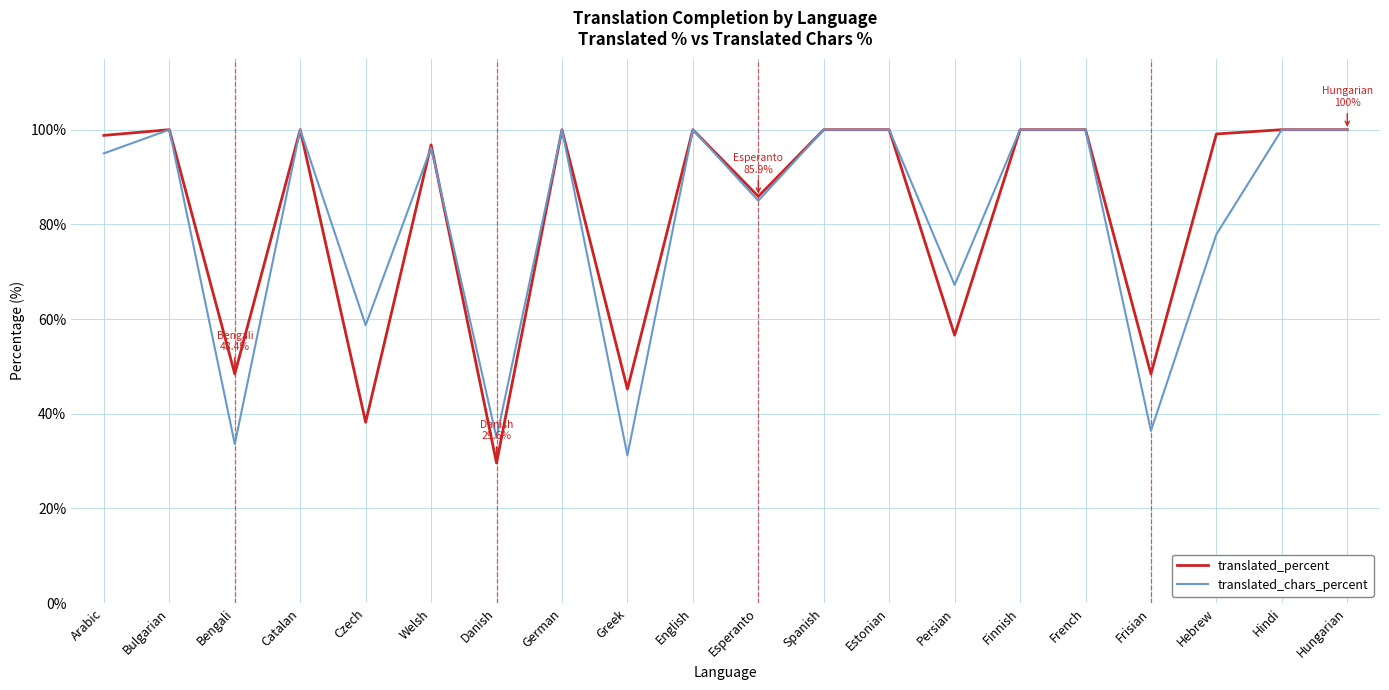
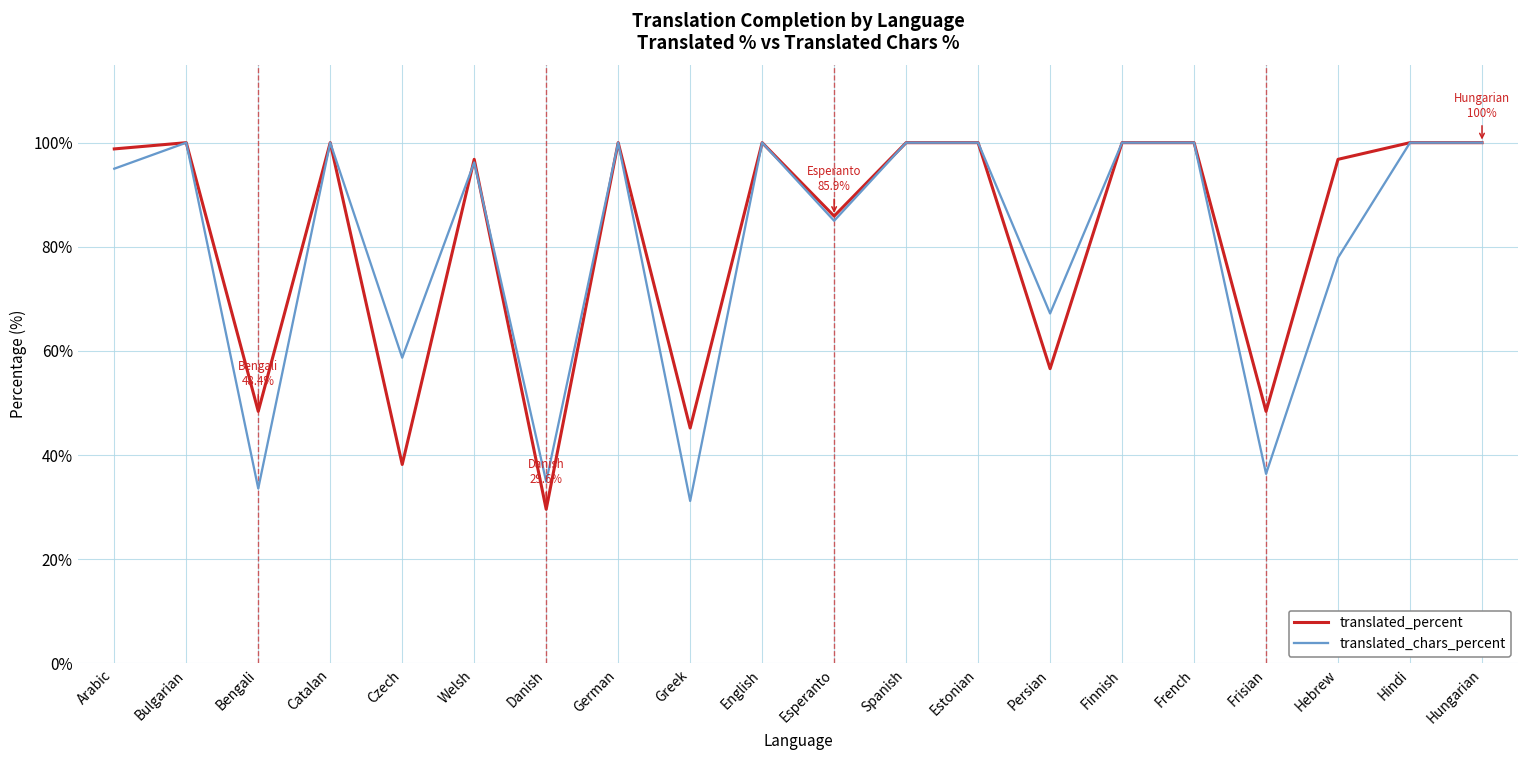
  {
    "translated_percent": {
      "Arabic": "99%",
      "Czech": "38%",
      "Welsh": "97%",
      "Greek": "45%",
      "Persian": "57%",
      "Frisian": "48%",
-     "Hebrew": "99%"
+     "Hebrew": "97%"
    },
    "translated_chars_percent": {
      "Arabic": "95%",
      "Bengali": "34%",
      "Czech": "59%",
      "Welsh": "96%",
      "Greek": "31%",
      "Esperanto": "85%",
      "Persian": "67%",
      "Frisian": "36%",
      "Hebrew": "78%"
    }
  }
